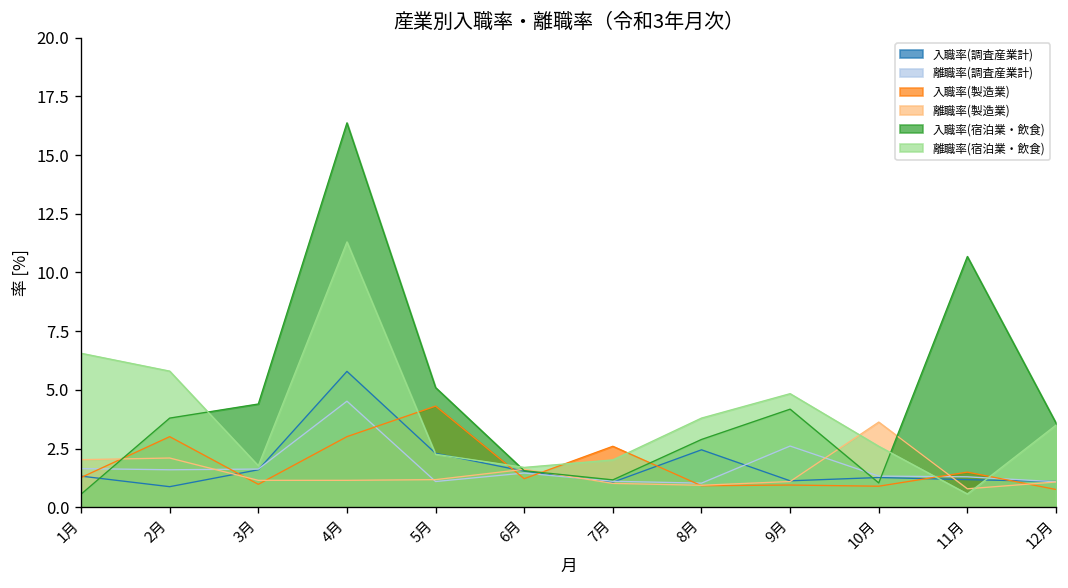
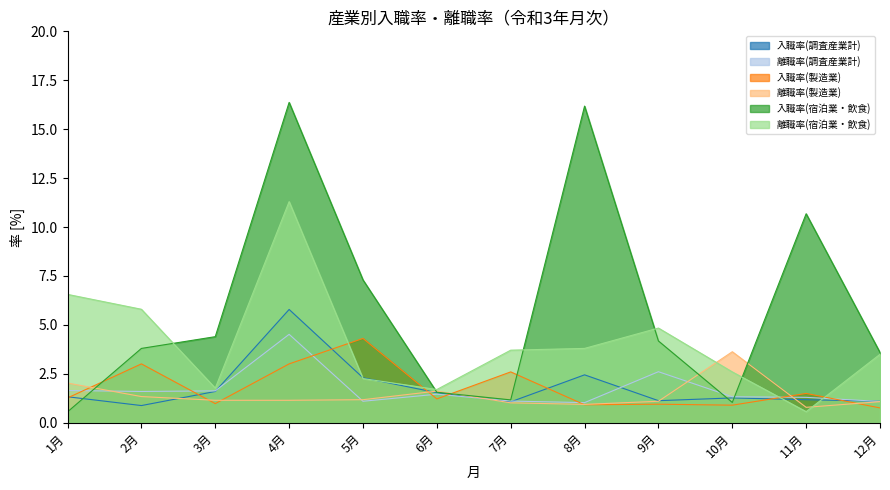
  {
    "入職率(調査産業計)": {
      "2月": 0.9,
      "4月": 5.8,
      "8月": 2.5
    },
    "離職率(調査産業計)": {
      "1月": 1.7,
      "2月": 1.6,
      "4月": 4.5,
      "9月": 2.6
    },
    "入職率(製造業)": {
      "2月": 3.0,
      "3月": 1.0,
      "4月": 3.0,
      "5月": 4.3,
      "6月": 1.2,
      "7月": 2.6,
      "9月": 1.0,
      "10月": 0.9,
      "11月": 1.5,
      "12月": 0.8
    },
    "離職率(製造業)": {
      "1月": 2.0,
-     "2月": 2.1,
+     "2月": 1.3,
      "3月": 1.2,
      "4月": 1.2,
      "10月": 3.6,
      "11月": 0.8
    },
    "入職率(宿泊業・飲食)": {
      "1月": 0.6,
      "2月": 3.8,
      "3月": 4.4,
      "4月": 16.4,
-     "5月": 5.1,
-     "8月": 2.9,
+     "5月": 7.3,
+     "8月": 16.2,
      "9月": 4.2,
      "10月": 1.0,
      "11月": 10.7
    },
    "離職率(宿泊業・飲食)": {
      "1月": 6.6,
      "2月": 5.8,
      "3月": 1.8,
      "4月": 11.3,
-     "7月": 2.0,
+     "7月": 3.7,
      "8月": 3.8,
      "9月": 4.8,
      "10月": 2.6,
      "11月": 0.6
    }
  }
